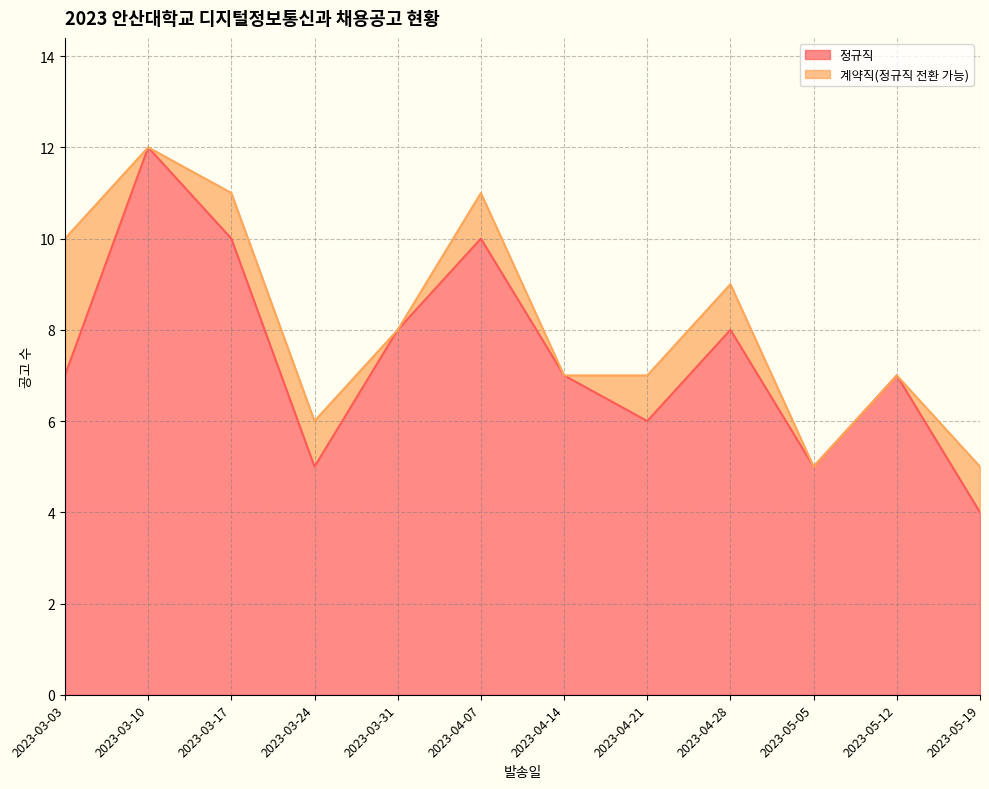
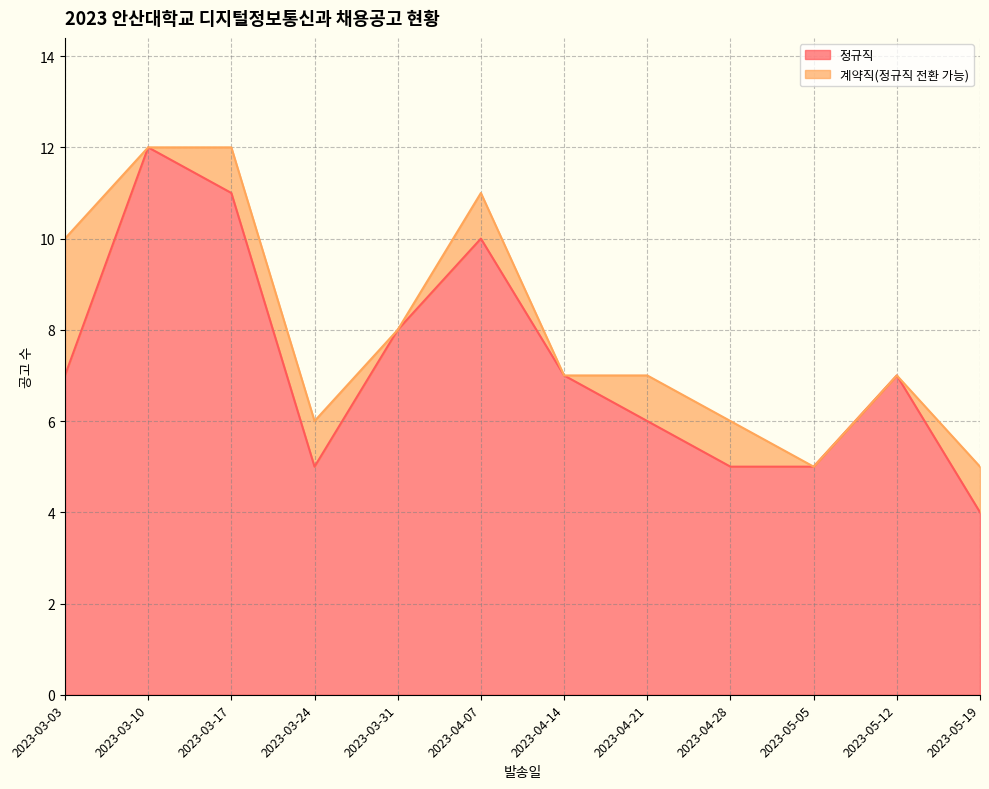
  {
    "정규직": {
      "2023-03-03": 7,
-     "2023-03-17": 10,
+     "2023-03-17": 11,
      "2023-03-24": 5,
      "2023-04-07": 10,
      "2023-04-21": 6,
-     "2023-04-28": 8,
+     "2023-04-28": 5,
      "2023-05-19": 4
    },
    "계약직(정규직 전환 가능)": {
      "2023-03-03": 3,
      "2023-03-17": 1,
      "2023-03-24": 1,
      "2023-04-07": 1,
      "2023-04-21": 1,
      "2023-04-28": 1,
      "2023-05-19": 1
    }
  }
